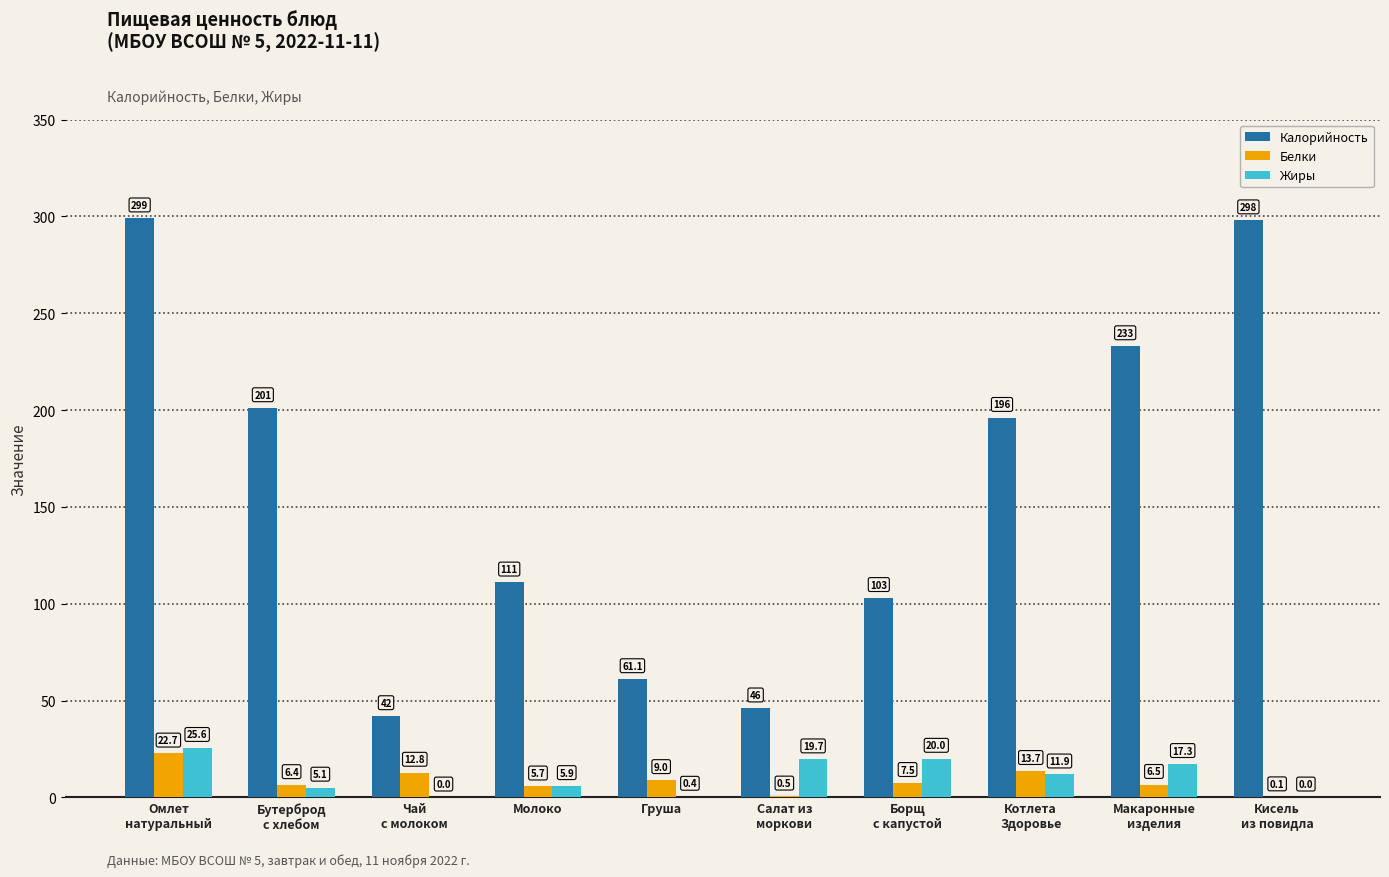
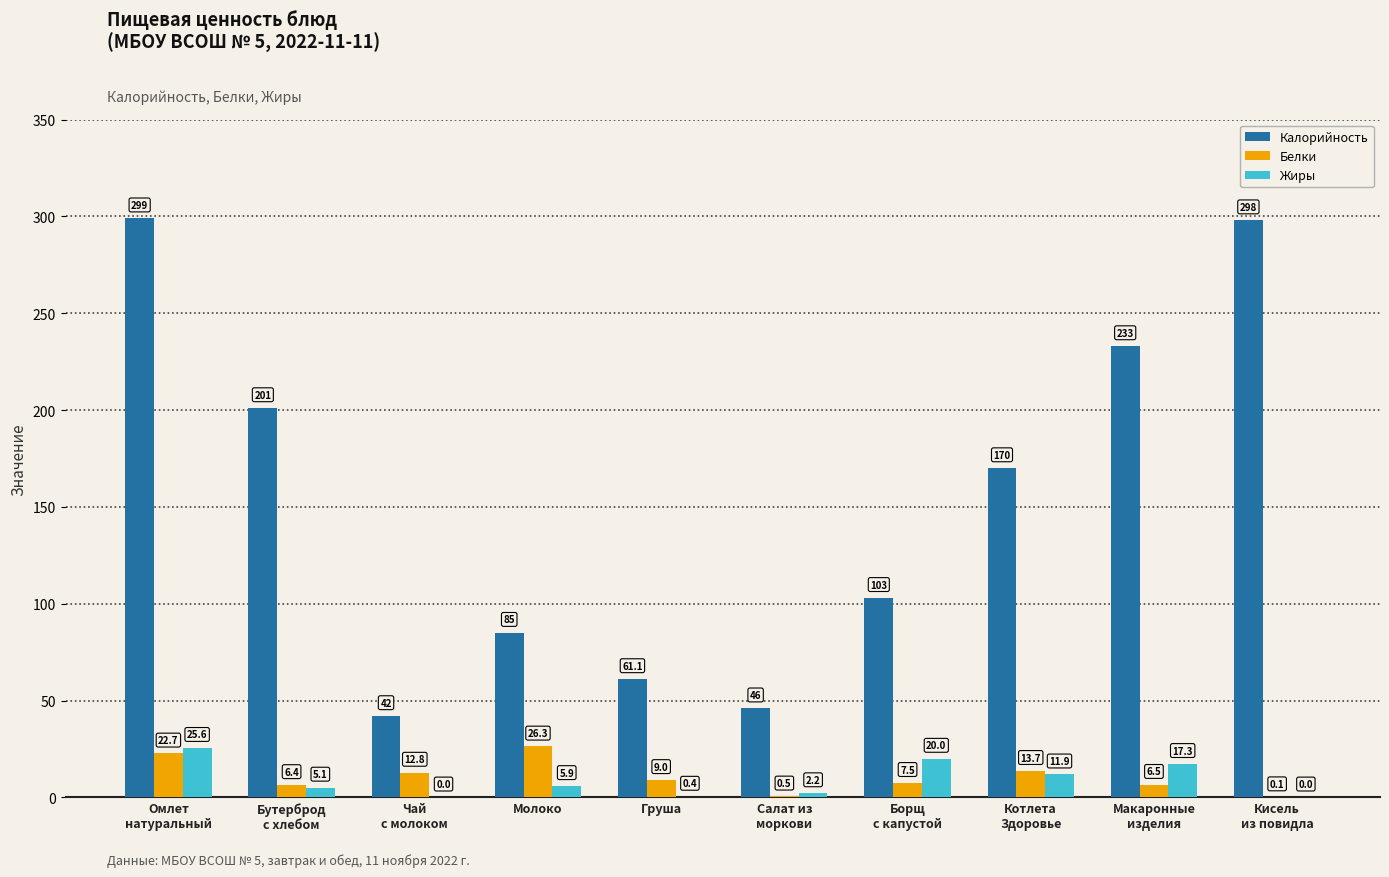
  {
    "Калорийность": {
-     "Молоко": 111,
-     "Котлета Здоровье": 196
+     "Молоко": 85,
+     "Котлета Здоровье": 170
    },
    "Белки": {
-     "Молоко": 5.7
+     "Молоко": 26.3
    },
    "Жиры": {
-     "Салат из моркови": 19.7
+     "Салат из моркови": 2.2
    }
  }
